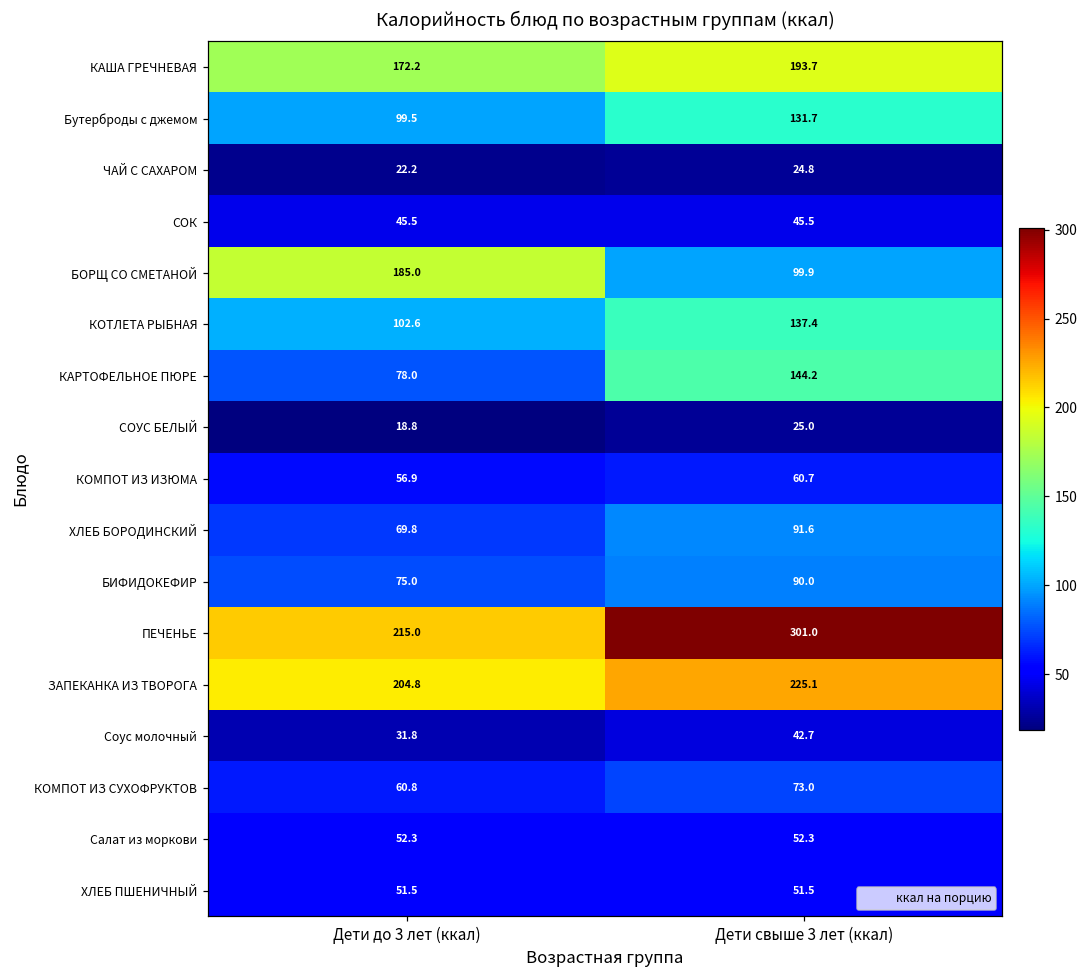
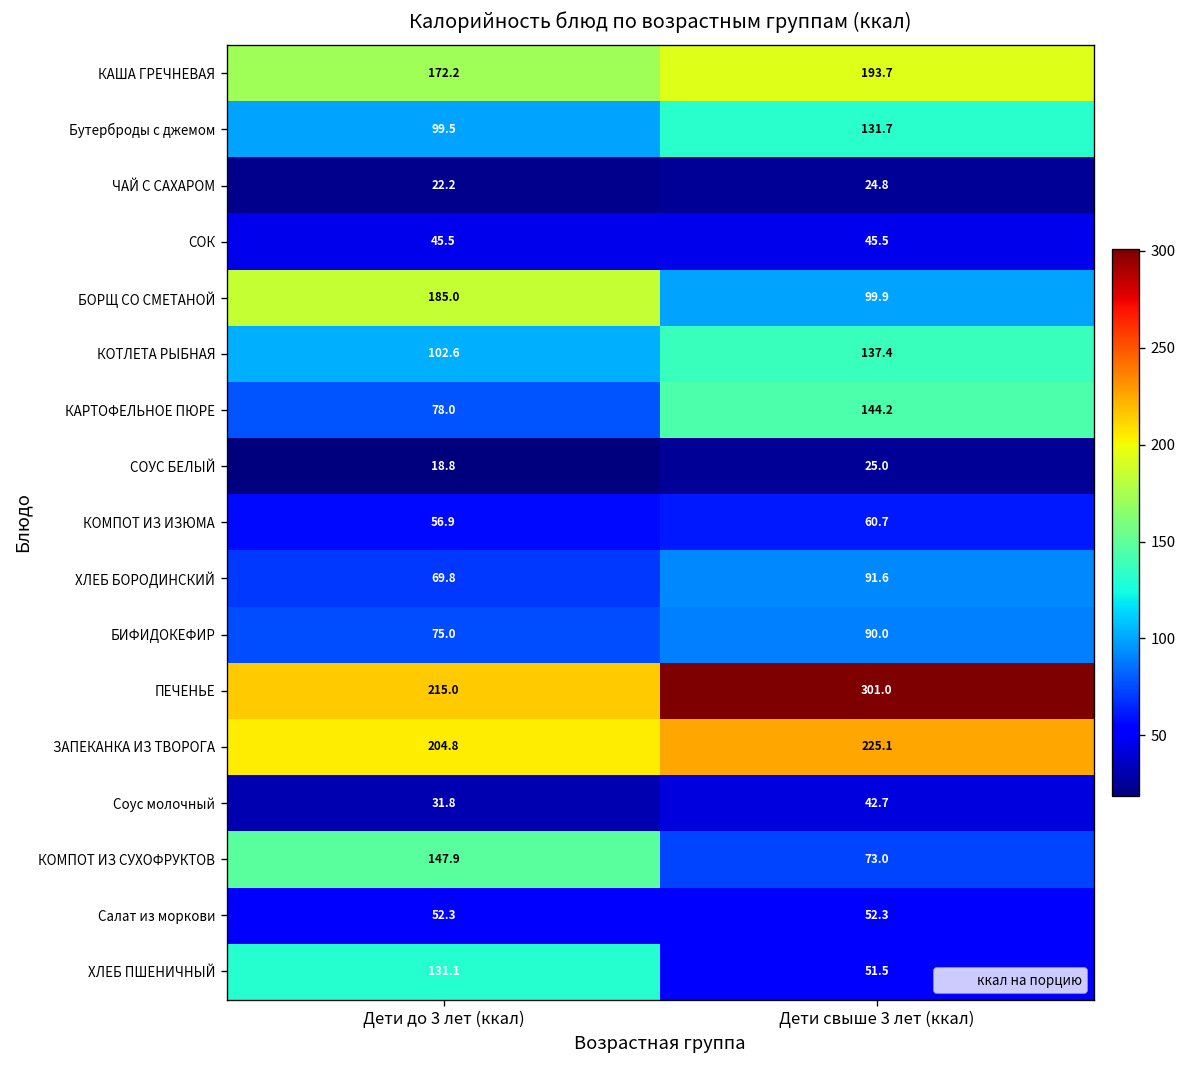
  {
    "КАША ГРЕЧНЕВАЯ": {
      "Дети до 3 лет (ккал)": 172.2,
      "Дети свыше 3 лет (ккал)": 193.7
    },
    "Бутерброды с джемом": {
      "Дети до 3 лет (ккал)": 99.5,
      "Дети свыше 3 лет (ккал)": 131.7
    },
    "ЧАЙ С САХАРОМ": {
      "Дети до 3 лет (ккал)": 22.2,
      "Дети свыше 3 лет (ккал)": 24.8
    },
    "СОК": {
      "Дети до 3 лет (ккал)": 45.5,
      "Дети свыше 3 лет (ккал)": 45.5
    },
    "БОРЩ СО СМЕТАНОЙ": {
      "Дети до 3 лет (ккал)": 185.0,
      "Дети свыше 3 лет (ккал)": 99.9
    },
    "КОТЛЕТА РЫБНАЯ": {
      "Дети до 3 лет (ккал)": 102.6,
      "Дети свыше 3 лет (ккал)": 137.4
    },
    "КАРТОФЕЛЬНОЕ ПЮРЕ": {
      "Дети до 3 лет (ккал)": 78.0,
      "Дети свыше 3 лет (ккал)": 144.2
    },
    "СОУС БЕЛЫЙ": {
      "Дети до 3 лет (ккал)": 18.8,
      "Дети свыше 3 лет (ккал)": 25.0
    },
    "КОМПОТ ИЗ ИЗЮМА": {
      "Дети до 3 лет (ккал)": 56.9,
      "Дети свыше 3 лет (ккал)": 60.7
    },
    "ХЛЕБ БОРОДИНСКИЙ": {
      "Дети до 3 лет (ккал)": 69.8,
      "Дети свыше 3 лет (ккал)": 91.6
    },
    "БИФИДОКЕФИР": {
      "Дети до 3 лет (ккал)": 75.0,
      "Дети свыше 3 лет (ккал)": 90.0
    },
    "ПЕЧЕНЬЕ": {
      "Дети до 3 лет (ккал)": 215.0,
      "Дети свыше 3 лет (ккал)": 301.0
    },
    "ЗАПЕКАНКА ИЗ ТВОРОГА": {
      "Дети до 3 лет (ккал)": 204.8,
      "Дети свыше 3 лет (ккал)": 225.1
    },
    "Соус молочный": {
      "Дети до 3 лет (ккал)": 31.8,
      "Дети свыше 3 лет (ккал)": 42.7
    },
    "КОМПОТ ИЗ СУХОФРУКТОВ": {
-     "Дети до 3 лет (ккал)": 60.8,
+     "Дети до 3 лет (ккал)": 147.9,
      "Дети свыше 3 лет (ккал)": 73.0
    },
    "Салат из моркови": {
      "Дети до 3 лет (ккал)": 52.3,
      "Дети свыше 3 лет (ккал)": 52.3
    },
    "ХЛЕБ ПШЕНИЧНЫЙ": {
-     "Дети до 3 лет (ккал)": 51.5,
+     "Дети до 3 лет (ккал)": 131.1,
      "Дети свыше 3 лет (ккал)": 51.5
    }
  }
